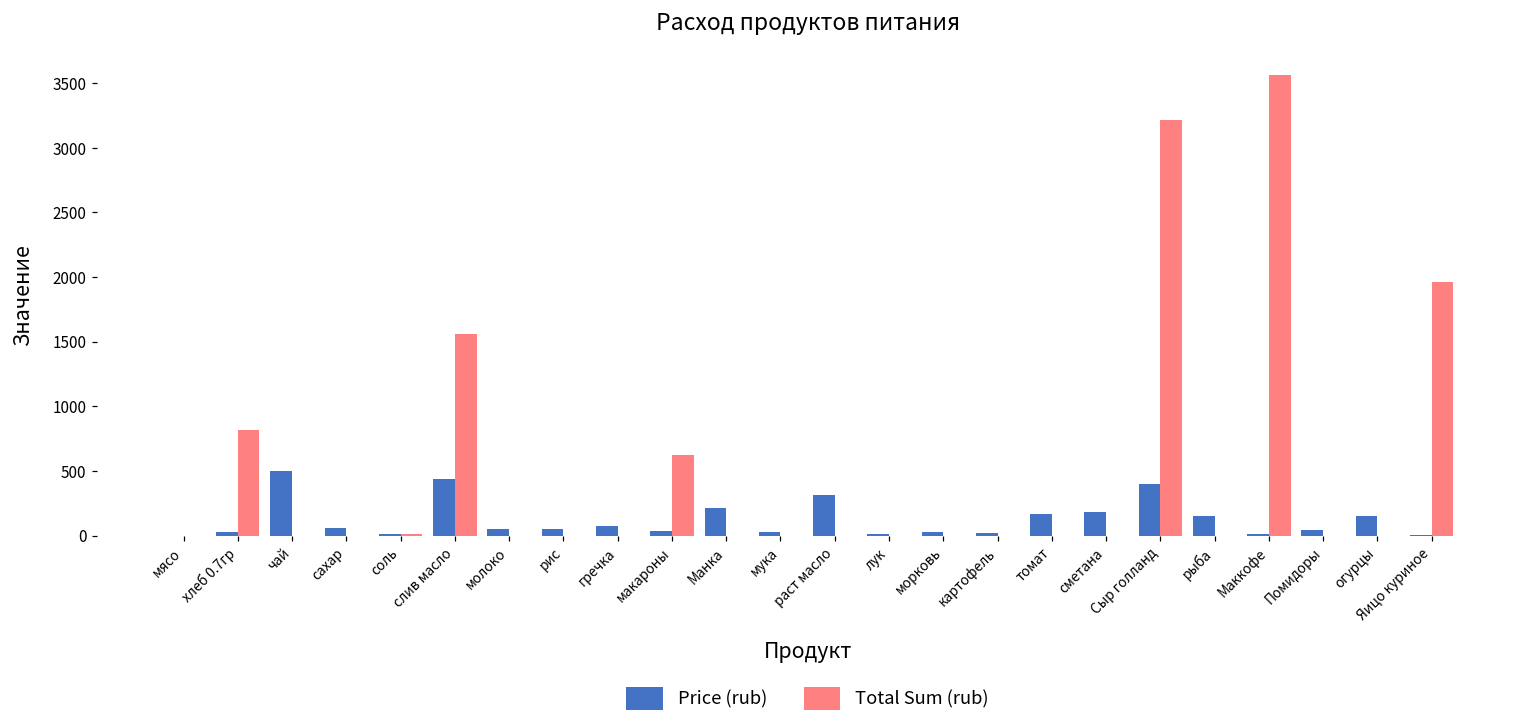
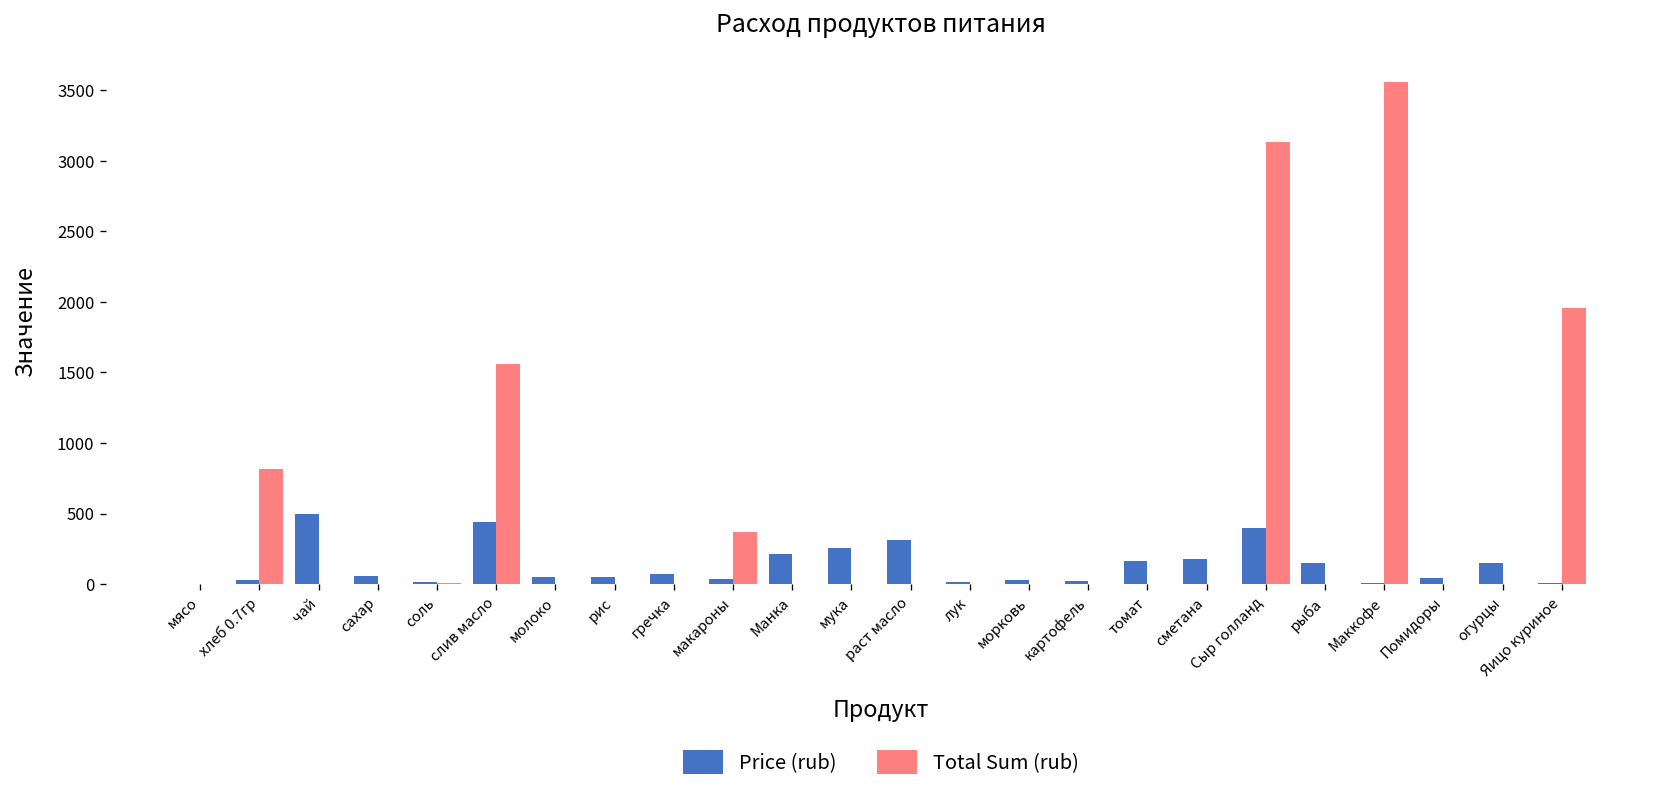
  {
    "Price (rub)": {
      "мясо": 0,
      "хлеб 0.7гр": 30,
      "чай": 500,
      "сахар": 60,
      "слив масло": 440,
      "молоко": 50,
      "рис": 50,
      "гречка": 70,
      "макароны": 40,
      "Манка": 220,
-     "мука": 20,
+     "мука": 250,
      "раст масло": 310,
      "морковь": 30,
      "томат": 160,
      "сметана": 180,
      "Сыр голланд": 400,
      "рыба": 150,
      "Помидоры": 50,
      "огурцы": 150
    },
    "Total Sum (rub)": {
      "мясо": 0,
      "хлеб 0.7гр": 810,
      "чай": 0,
      "сахар": 0,
      "слив масло": 1560,
      "молоко": 0,
      "рис": 0,
      "гречка": 0,
-     "макароны": 620,
+     "макароны": 370,
      "Манка": 0,
      "мука": 0,
      "раст масло": 0,
      "лук": 0,
      "морковь": 0,
      "картофель": 0,
      "томат": 0,
      "сметана": 0,
-     "Сыр голланд": 3210,
+     "Сыр голланд": 3130,
      "рыба": 0,
      "Маккофе": 3560,
      "Помидоры": 0,
      "огурцы": 0,
      "Яицо куриное": 1960
    }
  }
